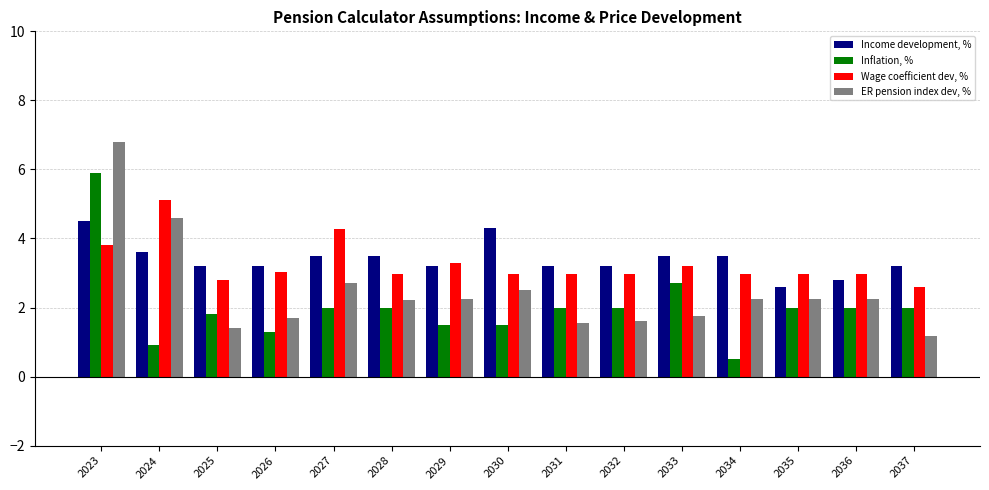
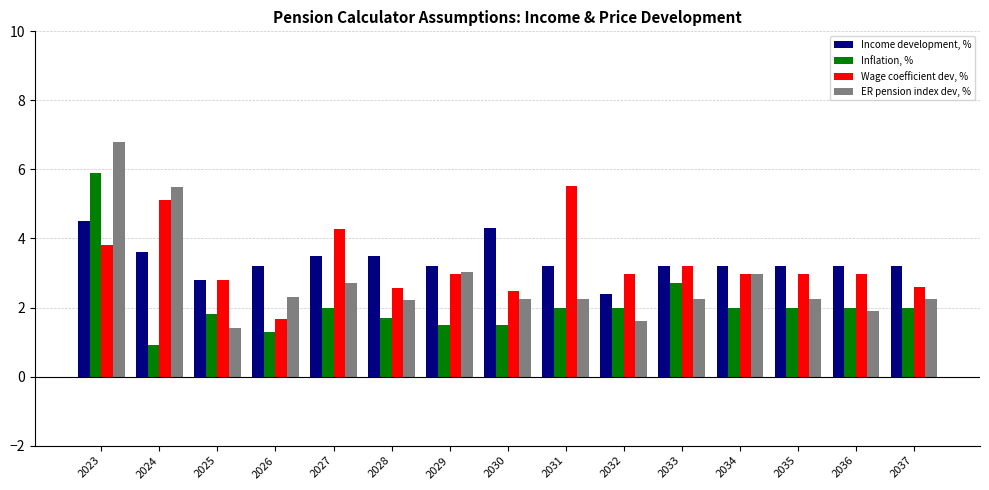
  {
    "Income development, %": {
      "2023": 4.5,
      "2024": 3.6,
-     "2025": 3.2,
+     "2025": 2.8,
      "2026": 3.2,
      "2027": 3.5,
      "2028": 3.5,
      "2029": 3.2,
      "2030": 4.3,
      "2031": 3.2,
-     "2032": 3.2,
-     "2033": 3.5,
-     "2034": 3.5,
-     "2035": 2.6,
-     "2036": 2.8,
+     "2032": 2.4,
+     "2033": 3.2,
+     "2034": 3.2,
+     "2035": 3.2,
+     "2036": 3.2,
      "2037": 3.2
    },
    "Inflation, %": {
      "2023": 5.9,
      "2024": 0.9,
      "2025": 1.8,
      "2026": 1.3,
      "2027": 2.0,
-     "2028": 2.0,
+     "2028": 1.7,
      "2029": 1.5,
      "2030": 1.5,
      "2031": 2.0,
      "2032": 2.0,
      "2033": 2.7,
-     "2034": 0.5,
+     "2034": 2.0,
      "2035": 2.0,
      "2036": 2.0,
      "2037": 2.0
    },
    "Wage coefficient dev, %": {
      "2023": 3.8,
      "2024": 5.1,
      "2025": 2.8,
-     "2026": 3.0,
+     "2026": 1.7,
      "2027": 4.3,
-     "2028": 3.0,
-     "2029": 3.3,
-     "2030": 3.0,
-     "2031": 3.0,
+     "2028": 2.6,
+     "2029": 3.0,
+     "2030": 2.5,
+     "2031": 5.5,
      "2032": 3.0,
      "2033": 3.2,
      "2034": 3.0,
      "2035": 3.0,
      "2036": 3.0,
      "2037": 2.6
    },
    "ER pension index dev, %": {
      "2023": 6.8,
-     "2024": 4.6,
+     "2024": 5.5,
      "2025": 1.4,
-     "2026": 1.7,
+     "2026": 2.3,
      "2027": 2.7,
      "2028": 2.2,
-     "2029": 2.2,
-     "2030": 2.5,
-     "2031": 1.6,
+     "2029": 3.0,
+     "2030": 2.2,
+     "2031": 2.2,
      "2032": 1.6,
-     "2033": 1.8,
-     "2034": 2.2,
+     "2033": 2.2,
+     "2034": 3.0,
      "2035": 2.2,
-     "2036": 2.2,
-     "2037": 1.2
+     "2036": 1.9,
+     "2037": 2.2
    }
  }
